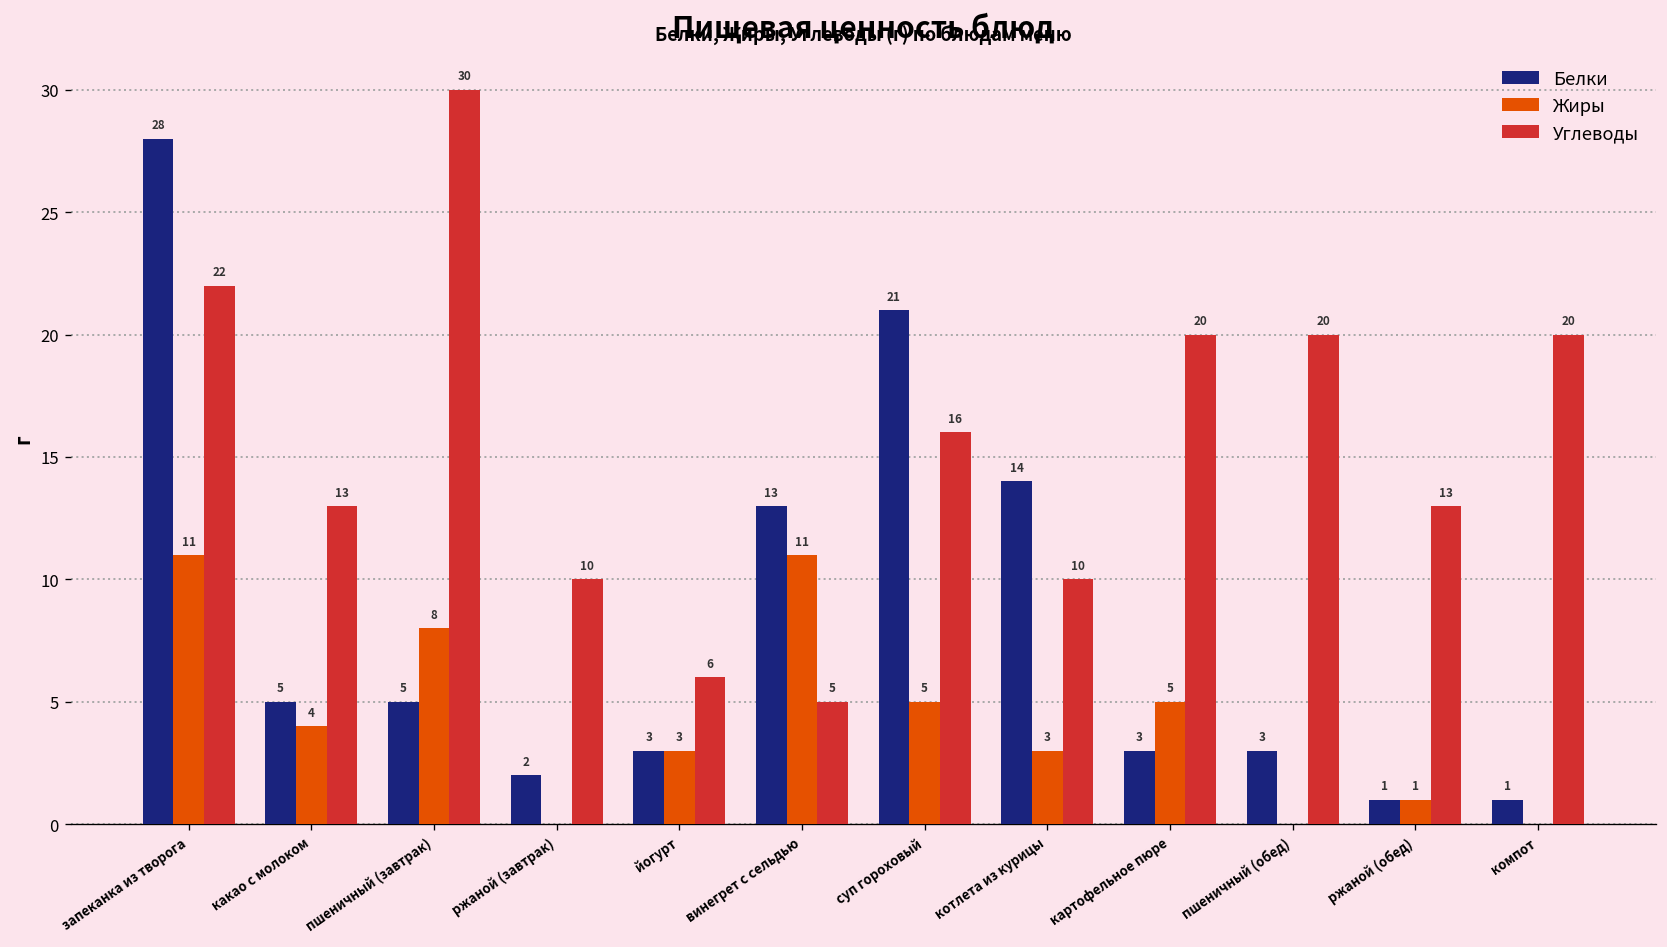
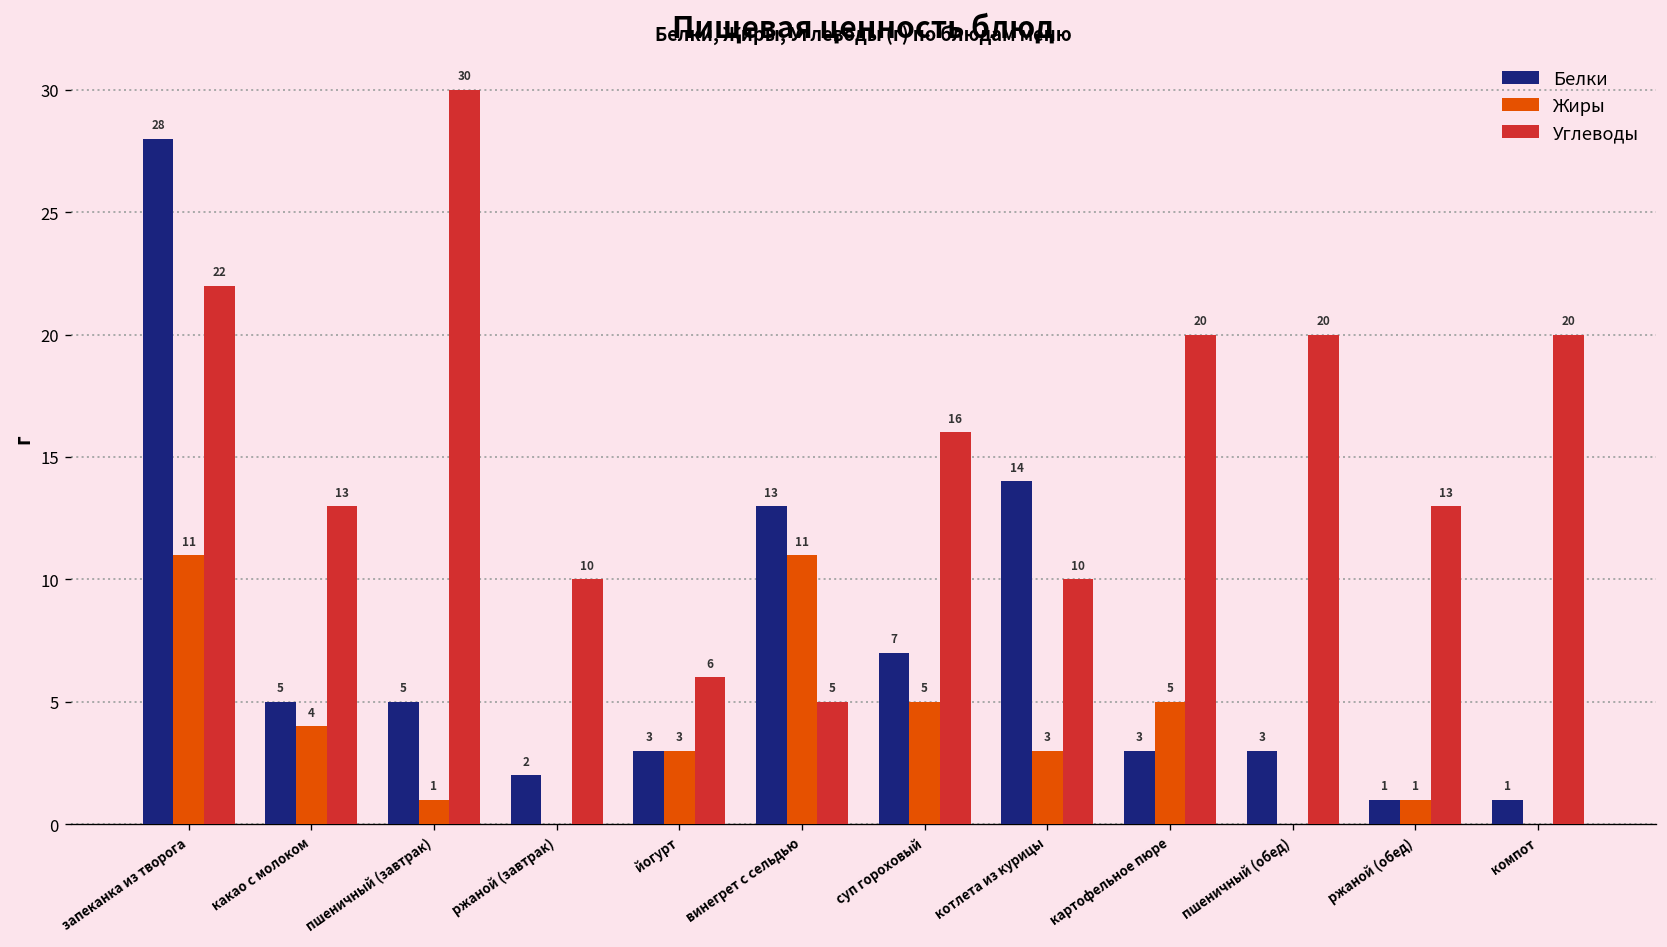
  {
    "Белки": {
      "запеканка из творога": 28,
      "какао с молоком": 5,
      "пшеничный (завтрак)": 5,
      "ржаной (завтрак)": 2,
      "йогурт": 3,
      "винегрет с сельдью": 13,
-     "суп гороховый": 21,
+     "суп гороховый": 7,
      "котлета из курицы": 14,
      "картофельное пюре": 3,
      "пшеничный (обед)": 3,
      "ржаной (обед)": 1,
      "компот": 1
    },
    "Жиры": {
      "запеканка из творога": 11,
      "какао с молоком": 4,
-     "пшеничный (завтрак)": 8,
+     "пшеничный (завтрак)": 1,
      "йогурт": 3,
      "винегрет с сельдью": 11,
      "суп гороховый": 5,
      "котлета из курицы": 3,
      "картофельное пюре": 5,
      "ржаной (обед)": 1
    },
    "Углеводы": {
      "запеканка из творога": 22,
      "какао с молоком": 13,
      "пшеничный (завтрак)": 30,
      "ржаной (завтрак)": 10,
      "йогурт": 6,
      "винегрет с сельдью": 5,
      "суп гороховый": 16,
      "котлета из курицы": 10,
      "картофельное пюре": 20,
      "пшеничный (обед)": 20,
      "ржаной (обед)": 13,
      "компот": 20
    }
  }
